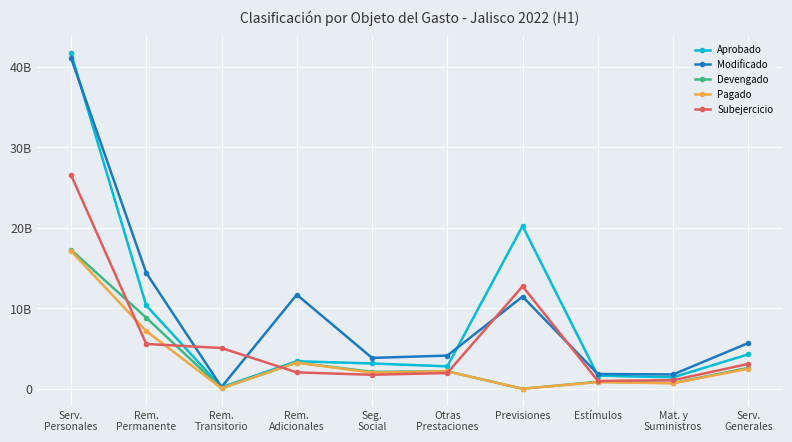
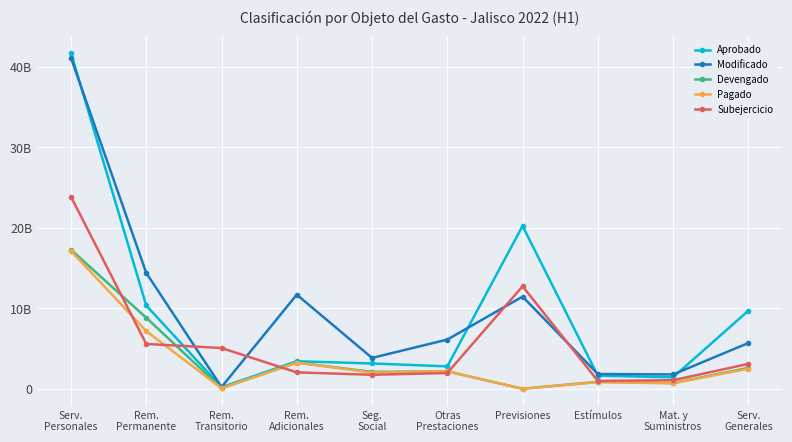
  {
    "Aprobado": {
      "Serv. Personales": 42000000000,
      "Rem. Permanente": 10000000000,
      "Seg. Social": 3000000000,
      "Otras Prestaciones": 3000000000,
      "Previsiones": 20000000000,
      "Mat. y Suministros": 1000000000,
-     "Serv. Generales": 4000000000
+     "Serv. Generales": 10000000000
    },
    "Modificado": {
      "Serv. Personales": 41000000000,
      "Rem. Permanente": 14000000000,
      "Rem. Adicionales": 12000000000,
      "Seg. Social": 4000000000,
-     "Otras Prestaciones": 4000000000,
+     "Otras Prestaciones": 6000000000,
      "Previsiones": 11000000000,
      "Mat. y Suministros": 2000000000,
      "Serv. Generales": 6000000000
    },
    "Devengado": {
      "Rem. Permanente": 9000000000
    },
    "Pagado": {
      "Rem. Permanente": 7000000000
    },
    "Subejercicio": {
-     "Serv. Personales": 27000000000,
+     "Serv. Personales": 24000000000,
      "Rem. Permanente": 6000000000,
      "Rem. Transitorio": 5000000000,
      "Rem. Adicionales": 2000000000,
      "Previsiones": 13000000000,
      "Mat. y Suministros": 1000000000,
      "Serv. Generales": 3000000000
    }
  }
